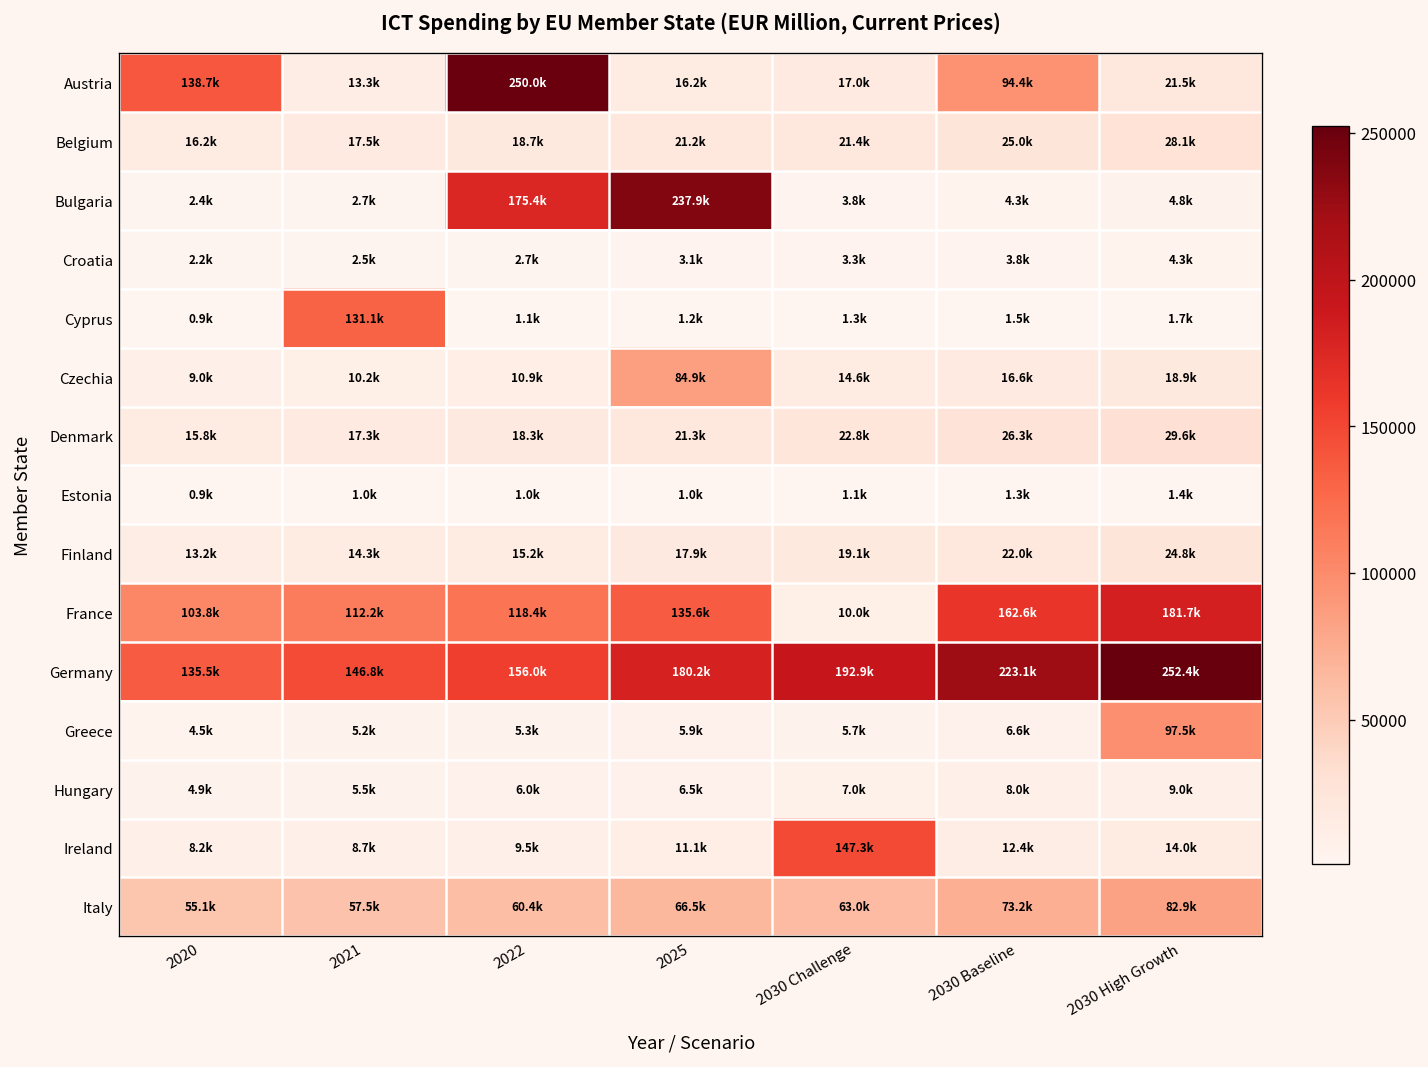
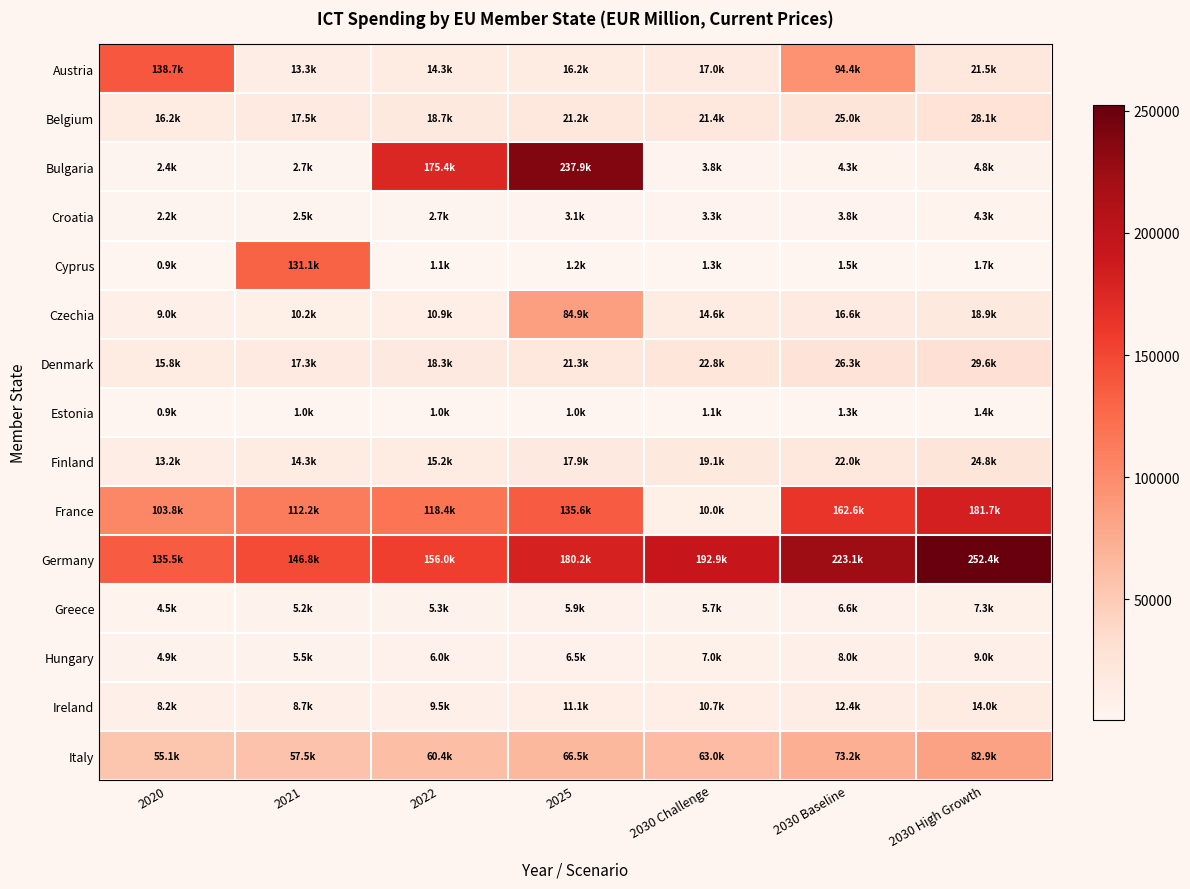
  {
    "Austria": {
      "2020": "138.7k",
      "2021": "13.3k",
-     "2022": "250.0k",
+     "2022": "14.3k",
      "2025": "16.2k",
      "2030 Challenge": "17.0k",
      "2030 Baseline": "94.4k",
      "2030 High Growth": "21.5k"
    },
    "Belgium": {
      "2020": "16.2k",
      "2021": "17.5k",
      "2022": "18.7k",
      "2025": "21.2k",
      "2030 Challenge": "21.4k",
      "2030 Baseline": "25.0k",
      "2030 High Growth": "28.1k"
    },
    "Bulgaria": {
      "2020": "2.4k",
      "2021": "2.7k",
      "2022": "175.4k",
      "2025": "237.9k",
      "2030 Challenge": "3.8k",
      "2030 Baseline": "4.3k",
      "2030 High Growth": "4.8k"
    },
    "Croatia": {
      "2020": "2.2k",
      "2021": "2.5k",
      "2022": "2.7k",
      "2025": "3.1k",
      "2030 Challenge": "3.3k",
      "2030 Baseline": "3.8k",
      "2030 High Growth": "4.3k"
    },
    "Cyprus": {
      "2020": "0.9k",
      "2021": "131.1k",
      "2022": "1.1k",
      "2025": "1.2k",
      "2030 Challenge": "1.3k",
      "2030 Baseline": "1.5k",
      "2030 High Growth": "1.7k"
    },
    "Czechia": {
      "2020": "9.0k",
      "2021": "10.2k",
      "2022": "10.9k",
      "2025": "84.9k",
      "2030 Challenge": "14.6k",
      "2030 Baseline": "16.6k",
      "2030 High Growth": "18.9k"
    },
    "Denmark": {
      "2020": "15.8k",
      "2021": "17.3k",
      "2022": "18.3k",
      "2025": "21.3k",
      "2030 Challenge": "22.8k",
      "2030 Baseline": "26.3k",
      "2030 High Growth": "29.6k"
    },
    "Estonia": {
      "2020": "0.9k",
      "2021": "1.0k",
      "2022": "1.0k",
      "2025": "1.0k",
      "2030 Challenge": "1.1k",
      "2030 Baseline": "1.3k",
      "2030 High Growth": "1.4k"
    },
    "Finland": {
      "2020": "13.2k",
      "2021": "14.3k",
      "2022": "15.2k",
      "2025": "17.9k",
      "2030 Challenge": "19.1k",
      "2030 Baseline": "22.0k",
      "2030 High Growth": "24.8k"
    },
    "France": {
      "2020": "103.8k",
      "2021": "112.2k",
      "2022": "118.4k",
      "2025": "135.6k",
      "2030 Challenge": "10.0k",
      "2030 Baseline": "162.6k",
      "2030 High Growth": "181.7k"
    },
    "Germany": {
      "2020": "135.5k",
      "2021": "146.8k",
      "2022": "156.0k",
      "2025": "180.2k",
      "2030 Challenge": "192.9k",
      "2030 Baseline": "223.1k",
      "2030 High Growth": "252.4k"
    },
    "Greece": {
      "2020": "4.5k",
      "2021": "5.2k",
      "2022": "5.3k",
      "2025": "5.9k",
      "2030 Challenge": "5.7k",
      "2030 Baseline": "6.6k",
-     "2030 High Growth": "97.5k"
+     "2030 High Growth": "7.3k"
    },
    "Hungary": {
      "2020": "4.9k",
      "2021": "5.5k",
      "2022": "6.0k",
      "2025": "6.5k",
      "2030 Challenge": "7.0k",
      "2030 Baseline": "8.0k",
      "2030 High Growth": "9.0k"
    },
    "Ireland": {
      "2020": "8.2k",
      "2021": "8.7k",
      "2022": "9.5k",
      "2025": "11.1k",
-     "2030 Challenge": "147.3k",
+     "2030 Challenge": "10.7k",
      "2030 Baseline": "12.4k",
      "2030 High Growth": "14.0k"
    },
    "Italy": {
      "2020": "55.1k",
      "2021": "57.5k",
      "2022": "60.4k",
      "2025": "66.5k",
      "2030 Challenge": "63.0k",
      "2030 Baseline": "73.2k",
      "2030 High Growth": "82.9k"
    }
  }
